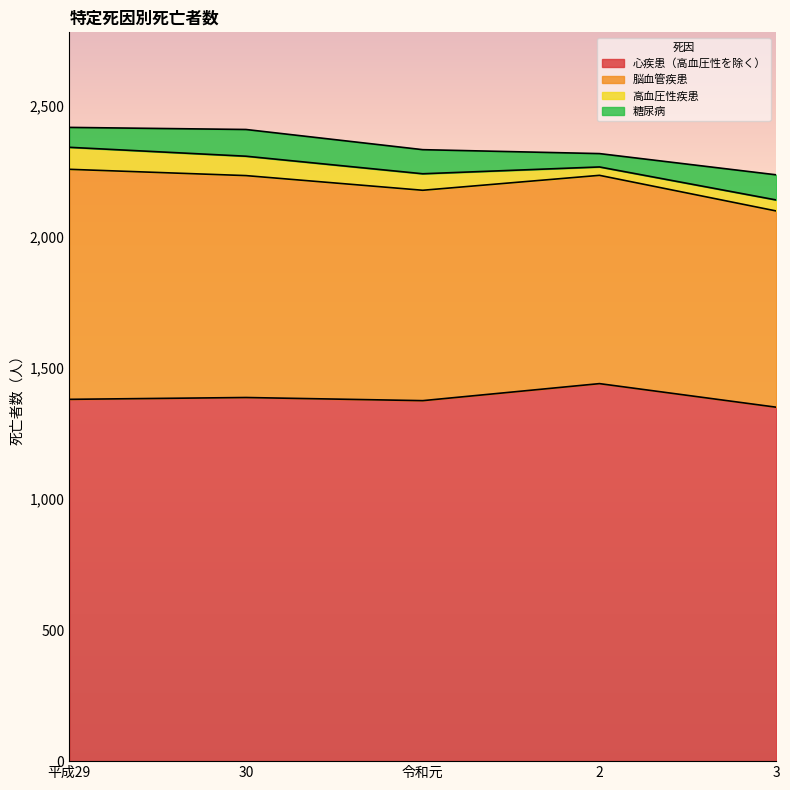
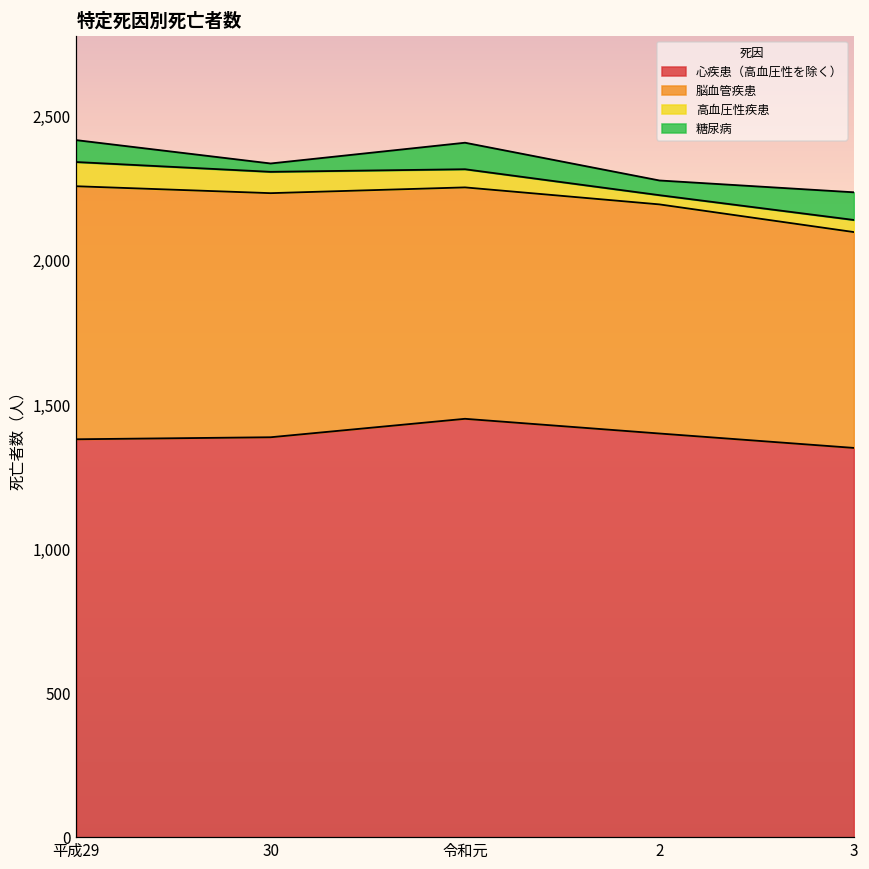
  {
    "心疾患（高血圧性を除く）": {
      "平成29": "1,380",
      "30": "1,390",
-     "令和元": "1,380",
-     "2": "1,440",
+     "令和元": "1,450",
+     "2": "1,400",
      "3": "1,350"
    },
    "脳血管疾患": {
      "平成29": "880",
      "30": "850",
      "令和元": "800",
      "2": "800",
      "3": "750"
    },
    "高血圧性疾患": {
      "平成29": "80",
      "30": "70",
      "令和元": "60",
      "2": "30",
      "3": "40"
    },
    "糖尿病": {
      "平成29": "80",
-     "30": "100",
+     "30": "30",
      "令和元": "90",
      "2": "50",
      "3": "100"
    }
  }
